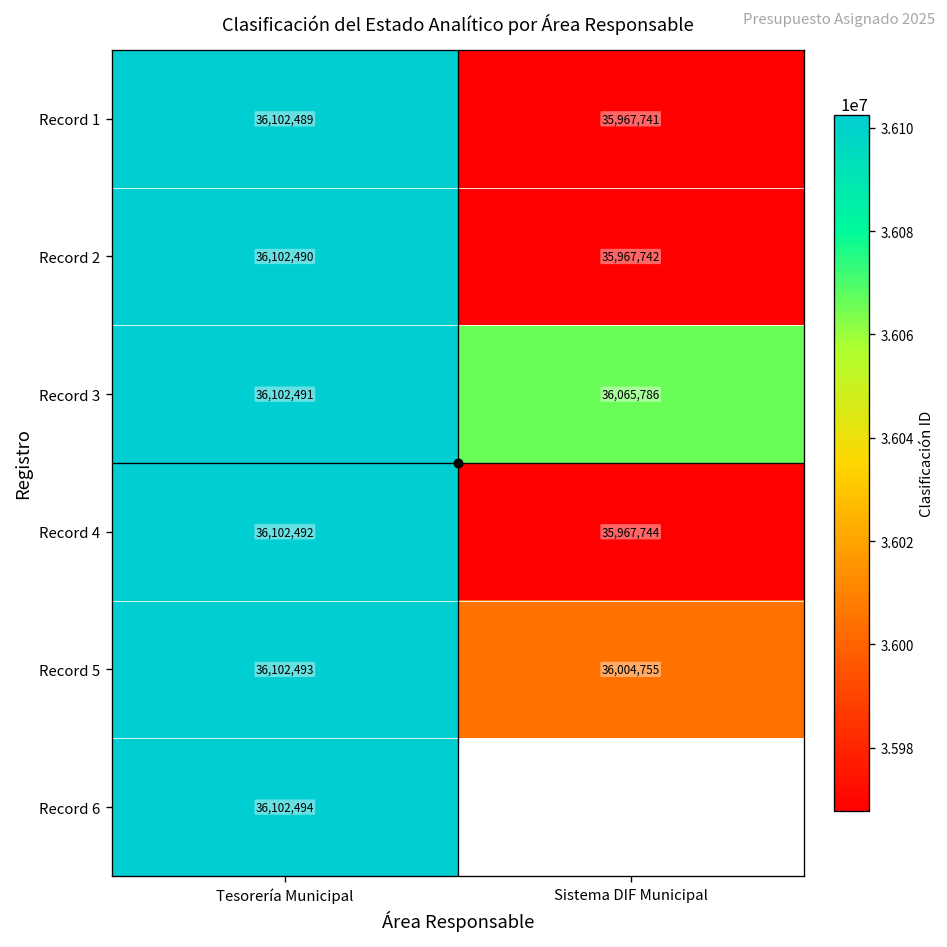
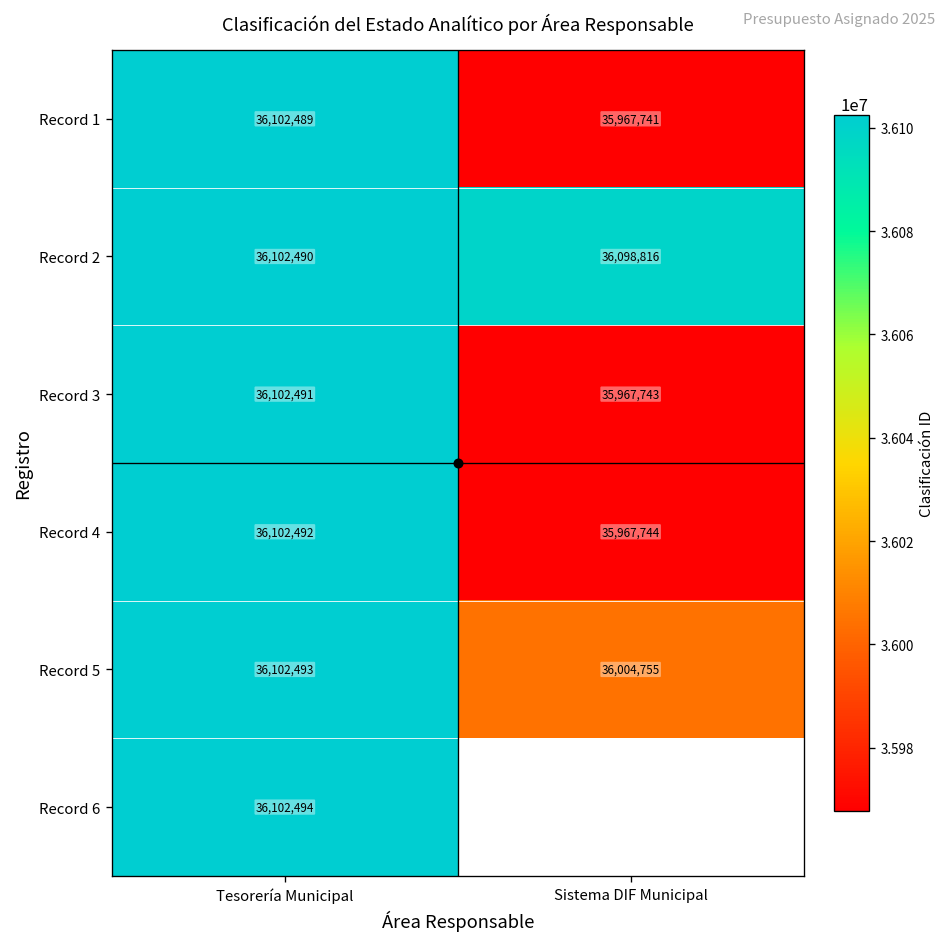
  {
    "Record 2": {
-     "Sistema DIF Municipal": "35,967,742"
+     "Sistema DIF Municipal": "36,098,816"
    },
    "Record 3": {
-     "Sistema DIF Municipal": "36,065,786"
+     "Sistema DIF Municipal": "35,967,743"
    }
  }
